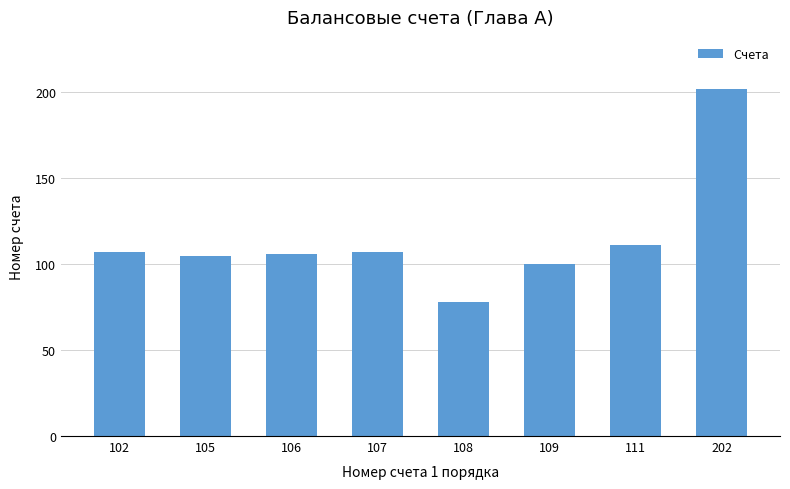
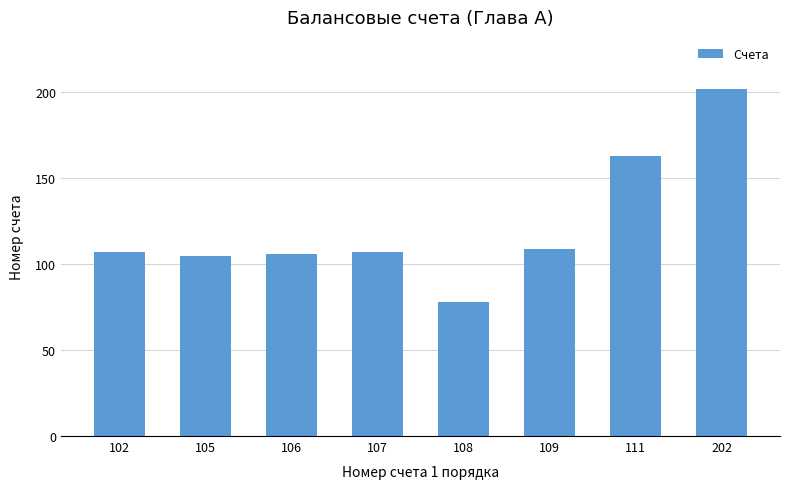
  {
    "102": 107,
    "105": 105,
    "106": 106,
    "107": 107,
    "108": 78,
-   "109": 100,
-   "111": 111,
+   "109": 109,
+   "111": 163,
    "202": 202
  }
